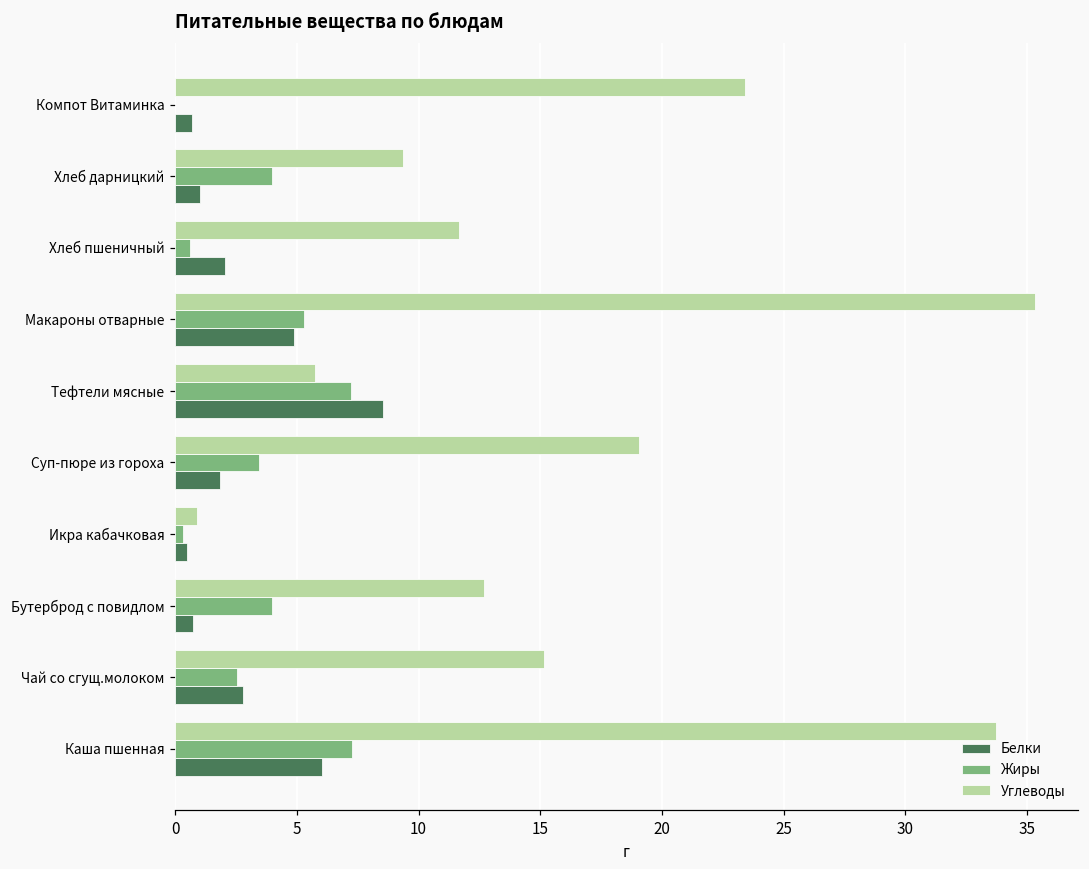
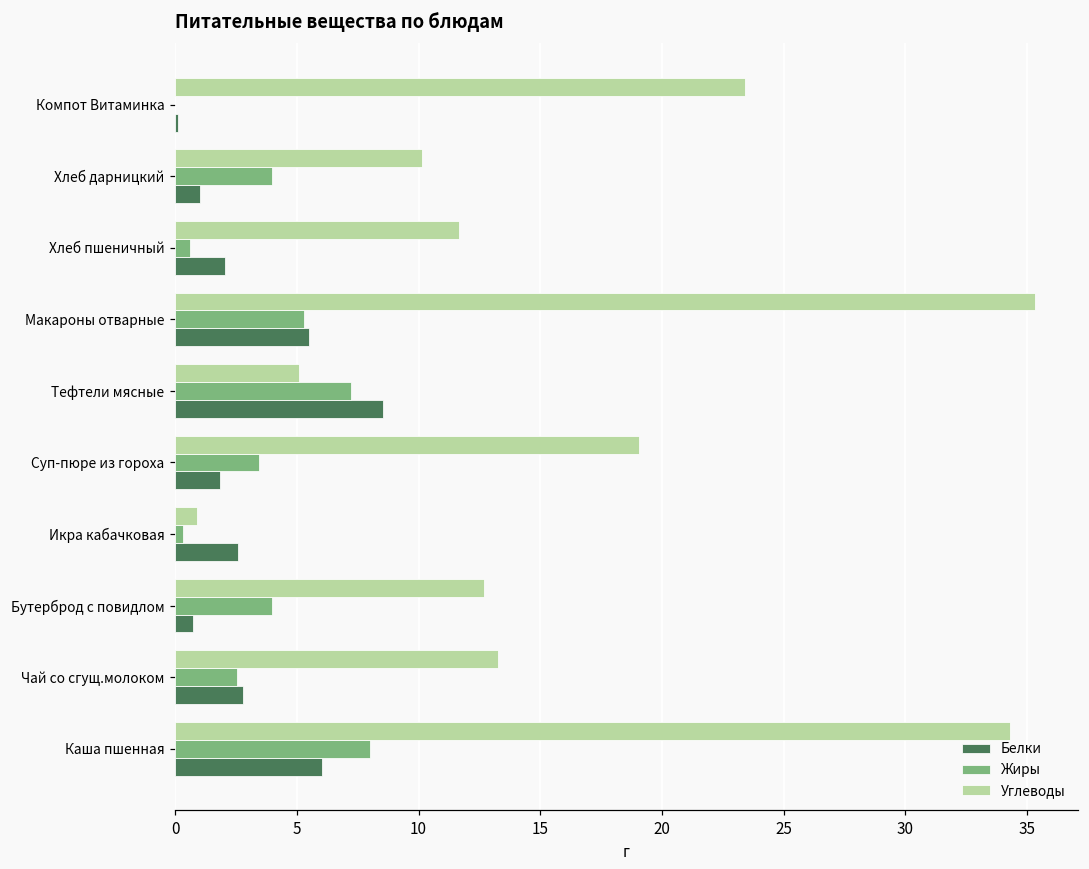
  {
    "Белки": {
-     "Компот Витаминка": 0.7,
+     "Компот Витаминка": 0.1,
      "Хлеб дарницкий": 1.0,
      "Хлеб пшеничный": 2.0,
-     "Макароны отварные": 4.9,
+     "Макароны отварные": 5.5,
      "Тефтели мясные": 8.6,
      "Суп-пюре из гороха": 1.9,
-     "Икра кабачковая": 0.5,
+     "Икра кабачковая": 2.6,
      "Бутерброд с повидлом": 0.7,
      "Чай со сгущ.молоком": 2.8,
      "Каша пшенная": 6.0
    },
    "Жиры": {
      "Компот Витаминка": 0.0,
      "Хлеб дарницкий": 4.0,
      "Хлеб пшеничный": 0.6,
      "Макароны отварные": 5.3,
      "Тефтели мясные": 7.2,
      "Суп-пюре из гороха": 3.5,
      "Икра кабачковая": 0.3,
      "Бутерброд с повидлом": 4.0,
      "Чай со сгущ.молоком": 2.6,
-     "Каша пшенная": 7.3
+     "Каша пшенная": 8.0
    },
    "Углеводы": {
      "Компот Витаминка": 23.4,
-     "Хлеб дарницкий": 9.4,
+     "Хлеб дарницкий": 10.2,
      "Хлеб пшеничный": 11.7,
      "Макароны отварные": 35.3,
-     "Тефтели мясные": 5.8,
+     "Тефтели мясные": 5.1,
      "Суп-пюре из гороха": 19.0,
      "Икра кабачковая": 0.9,
      "Бутерброд с повидлом": 12.7,
-     "Чай со сгущ.молоком": 15.2,
-     "Каша пшенная": 33.7
+     "Чай со сгущ.молоком": 13.3,
+     "Каша пшенная": 34.3
    }
  }
